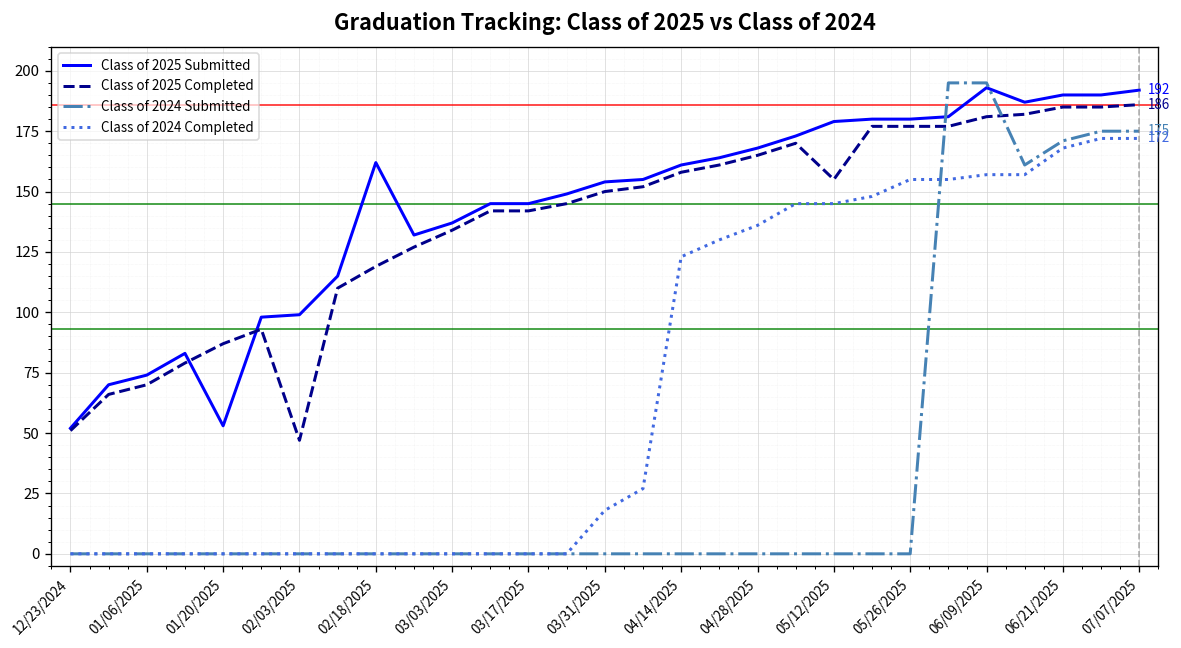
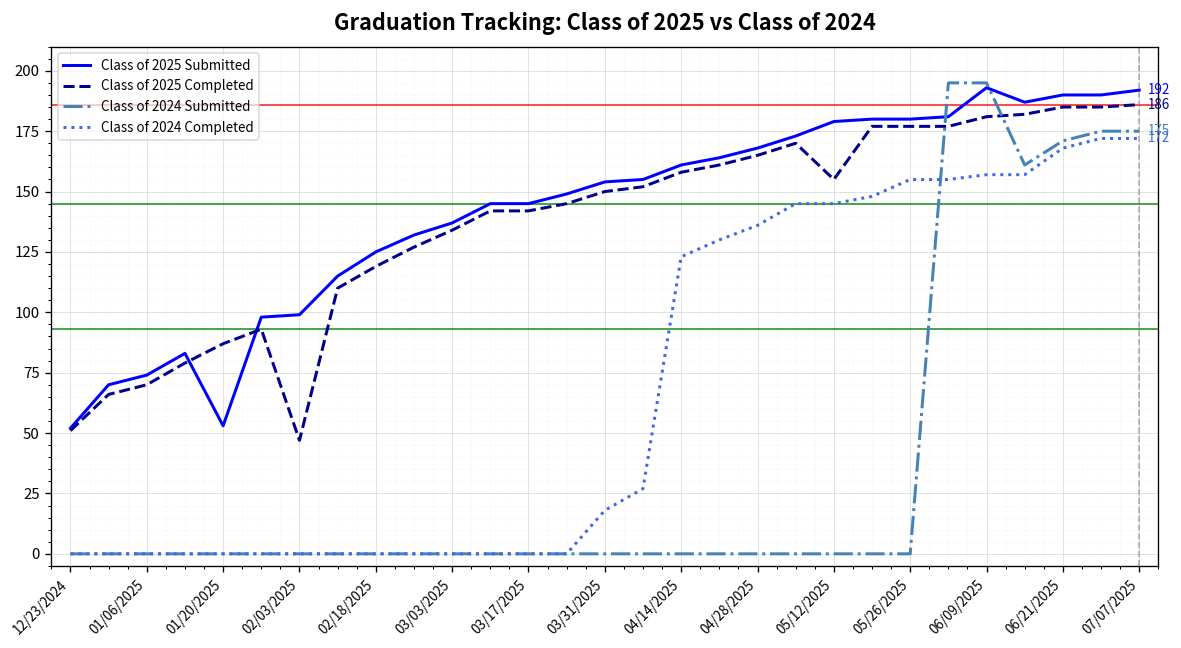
  {
    "Class of 2025 Submitted": {
      "01/06/2025": 74,
      "01/20/2025": 53,
      "02/03/2025": 99,
-     "02/18/2025": 162,
+     "02/18/2025": 125,
      "03/03/2025": 137,
      "03/17/2025": 145,
      "03/31/2025": 154,
      "04/14/2025": 161,
      "04/28/2025": 168,
      "05/12/2025": 179,
      "05/26/2025": 180,
      "06/09/2025": 193,
      "06/21/2025": 190
    },
    "Class of 2025 Completed": {
      "07/07/2025": 186
    }
  }
